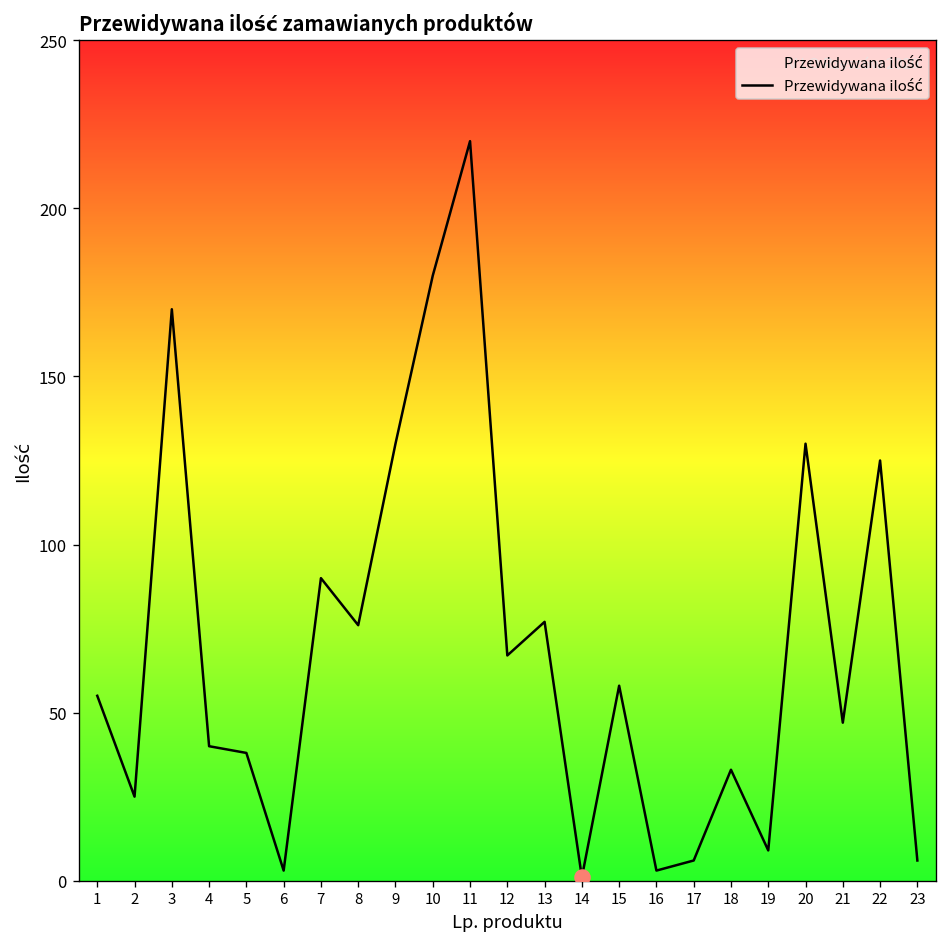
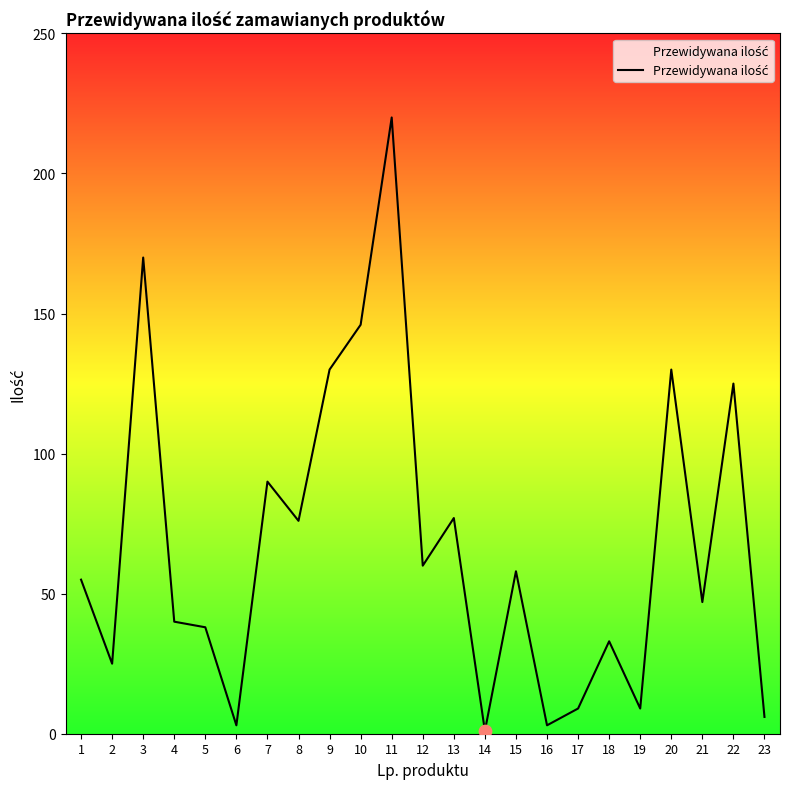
  {
    "Przewidywana ilość": {
      "1": 55,
      "2": 25,
      "3": 170,
      "4": 40,
      "5": 38,
      "6": 3,
      "7": 90,
      "8": 76,
      "9": 130,
-     "10": 180,
+     "10": 146,
      "11": 220,
-     "12": 67,
+     "12": 60,
      "13": 77,
      "15": 58,
      "16": 3,
-     "17": 6,
+     "17": 9,
      "18": 33,
      "19": 9,
      "20": 130,
      "21": 47,
      "22": 125,
      "23": 6
    }
  }
